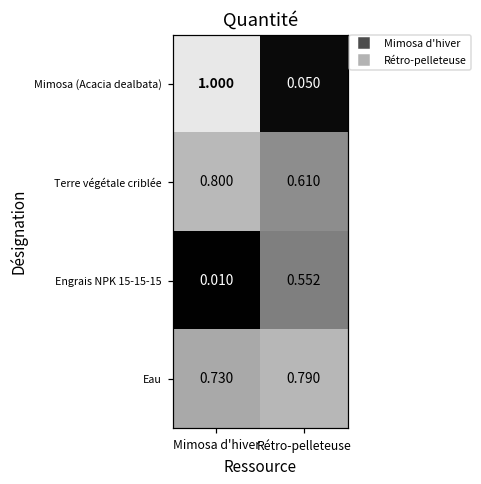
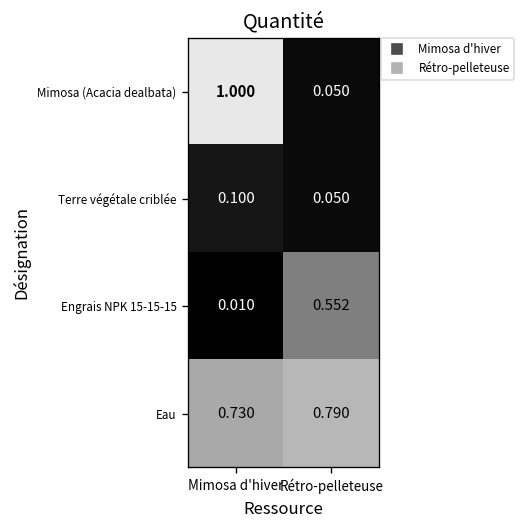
  {
    "Mimosa (Acacia dealbata)": {
      "Mimosa d'hiver": 1.000,
      "Rétro-pelleteuse": 0.050
    },
    "Terre végétale criblée": {
-     "Mimosa d'hiver": 0.800,
-     "Rétro-pelleteuse": 0.610
+     "Mimosa d'hiver": 0.100,
+     "Rétro-pelleteuse": 0.050
    },
    "Engrais NPK 15-15-15": {
      "Mimosa d'hiver": 0.010,
      "Rétro-pelleteuse": 0.552
    },
    "Eau": {
      "Mimosa d'hiver": 0.730,
      "Rétro-pelleteuse": 0.790
    }
  }
